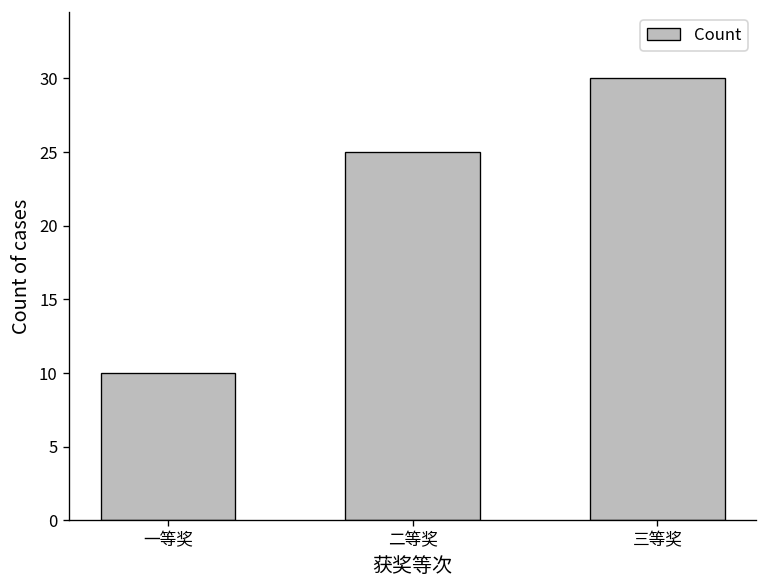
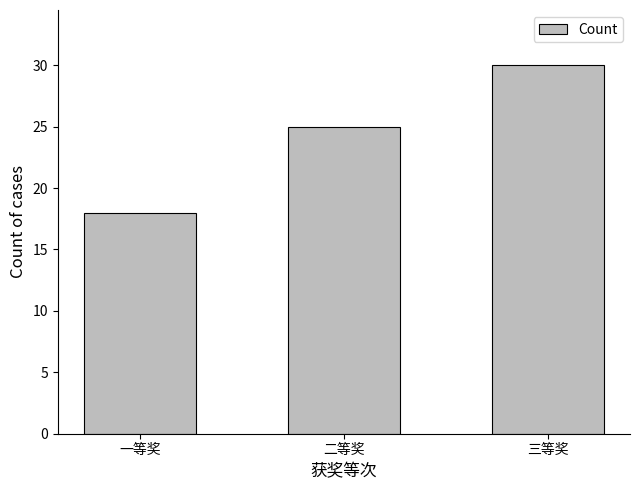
  {
-   "一等奖": 10,
+   "一等奖": 18,
    "二等奖": 25,
    "三等奖": 30
  }
